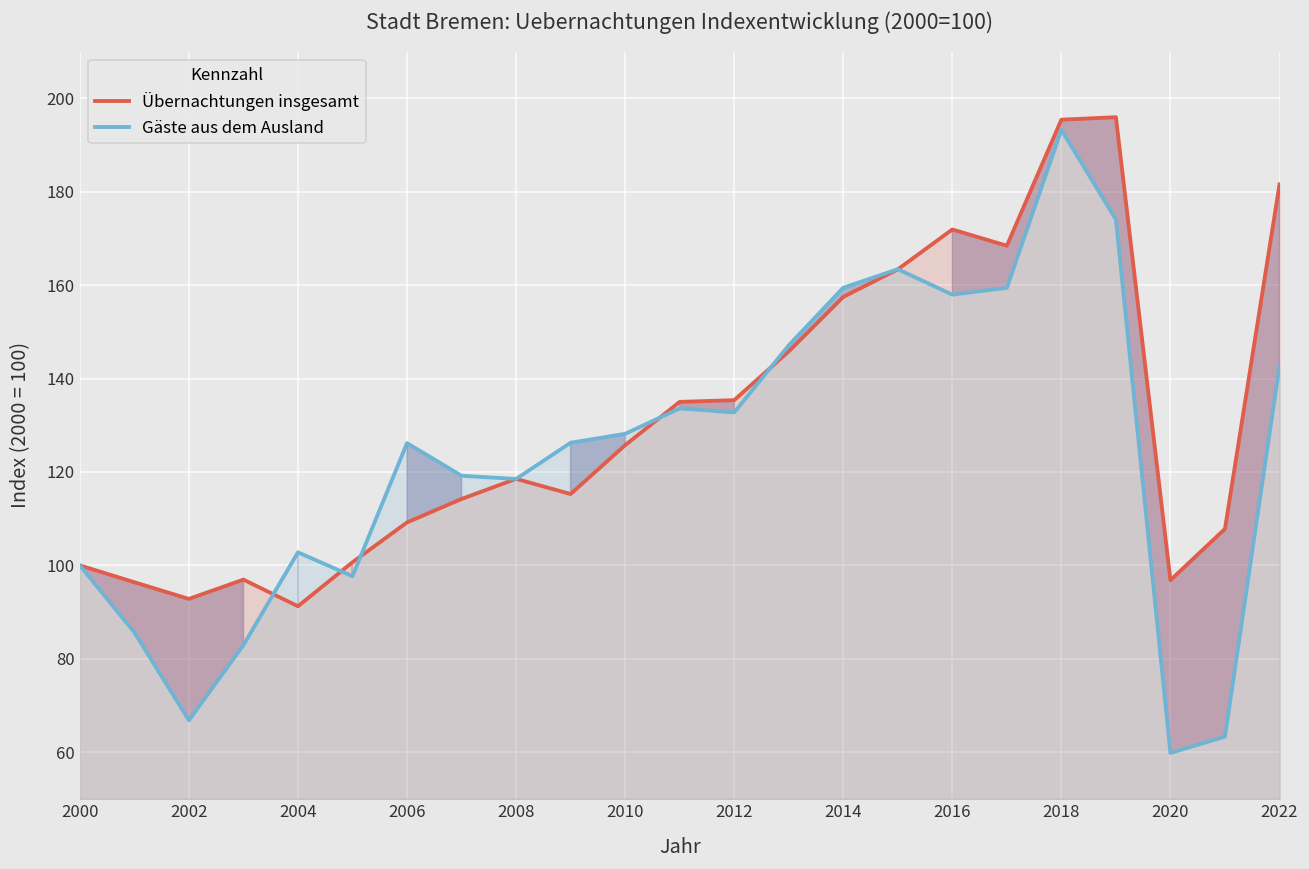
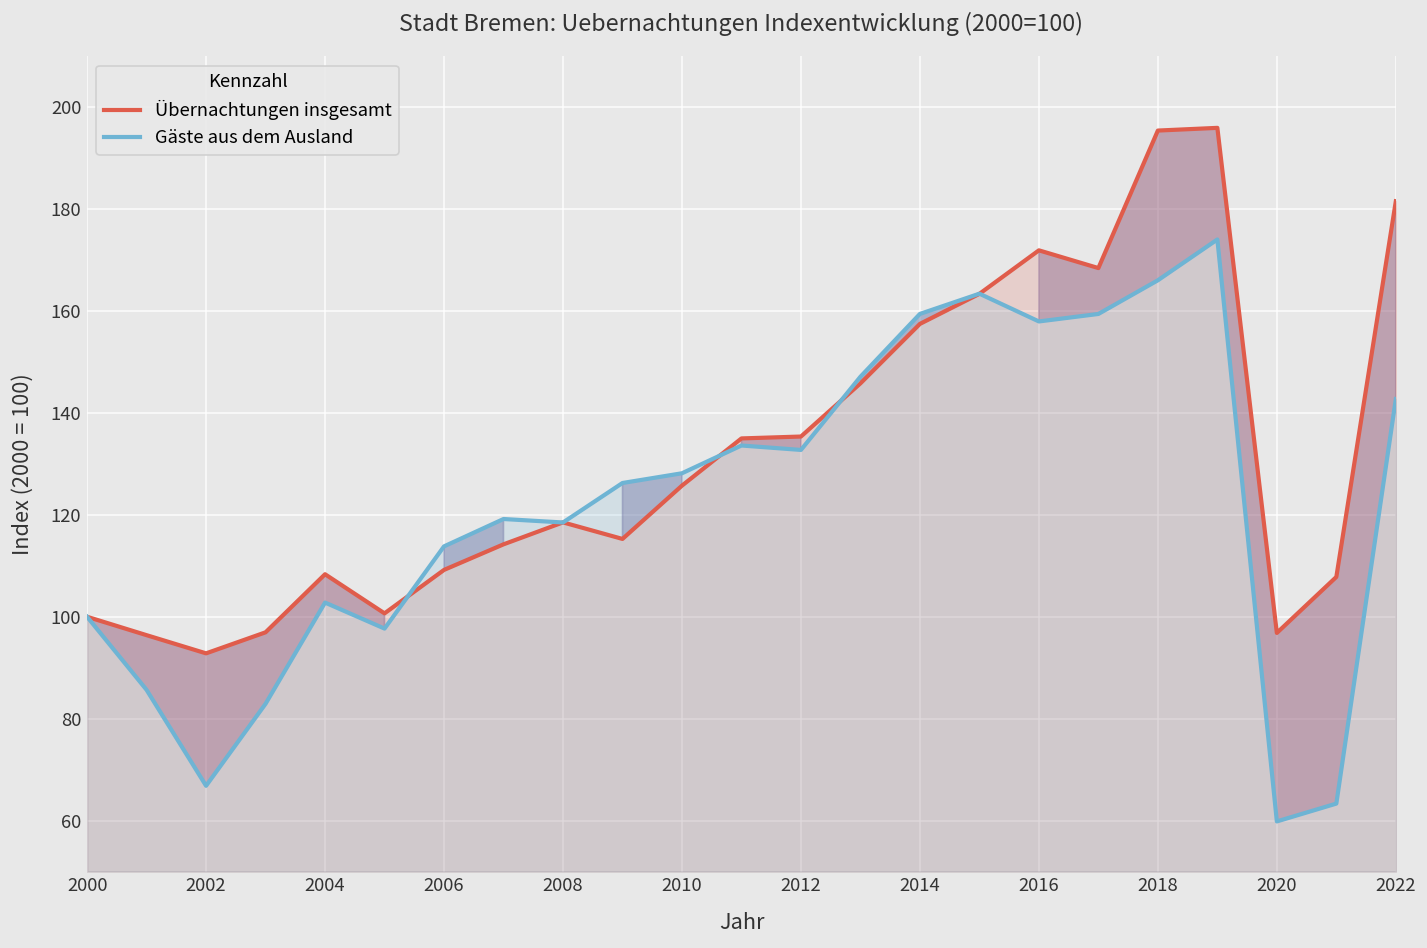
  {
    "Übernachtungen insgesamt": {
      "2002": 93,
-     "2004": 91,
+     "2004": 108,
      "2006": 109,
      "2010": 126,
      "2012": 135,
      "2014": 157,
      "2016": 172,
      "2018": 195,
      "2020": 97,
      "2022": 182
    },
    "Gäste aus dem Ausland": {
      "2002": 67,
      "2004": 103,
-     "2006": 126,
+     "2006": 114,
      "2010": 128,
      "2012": 133,
      "2014": 159,
      "2016": 158,
-     "2018": 193,
+     "2018": 166,
      "2020": 60,
      "2022": 143
    }
  }
